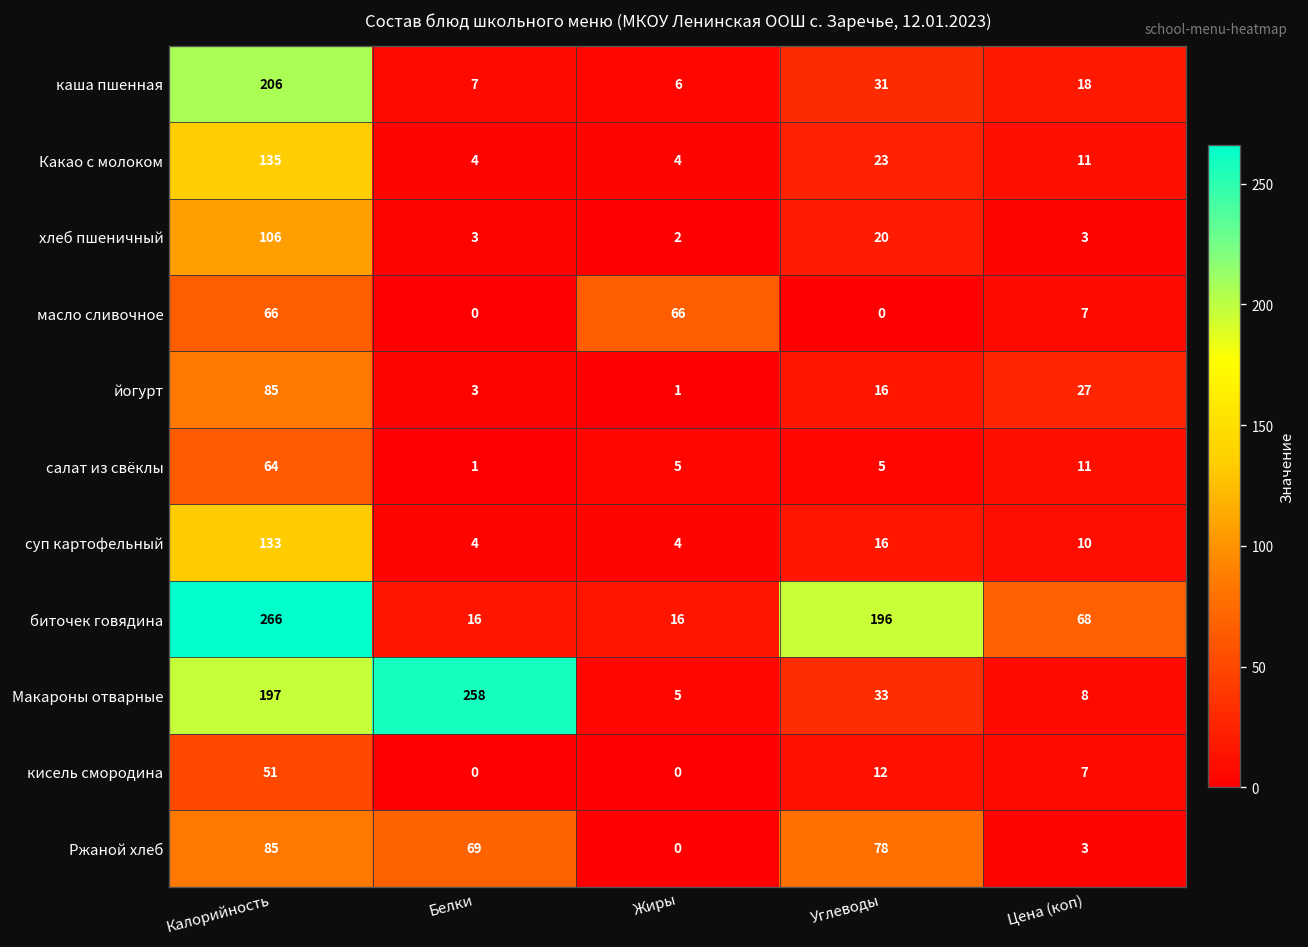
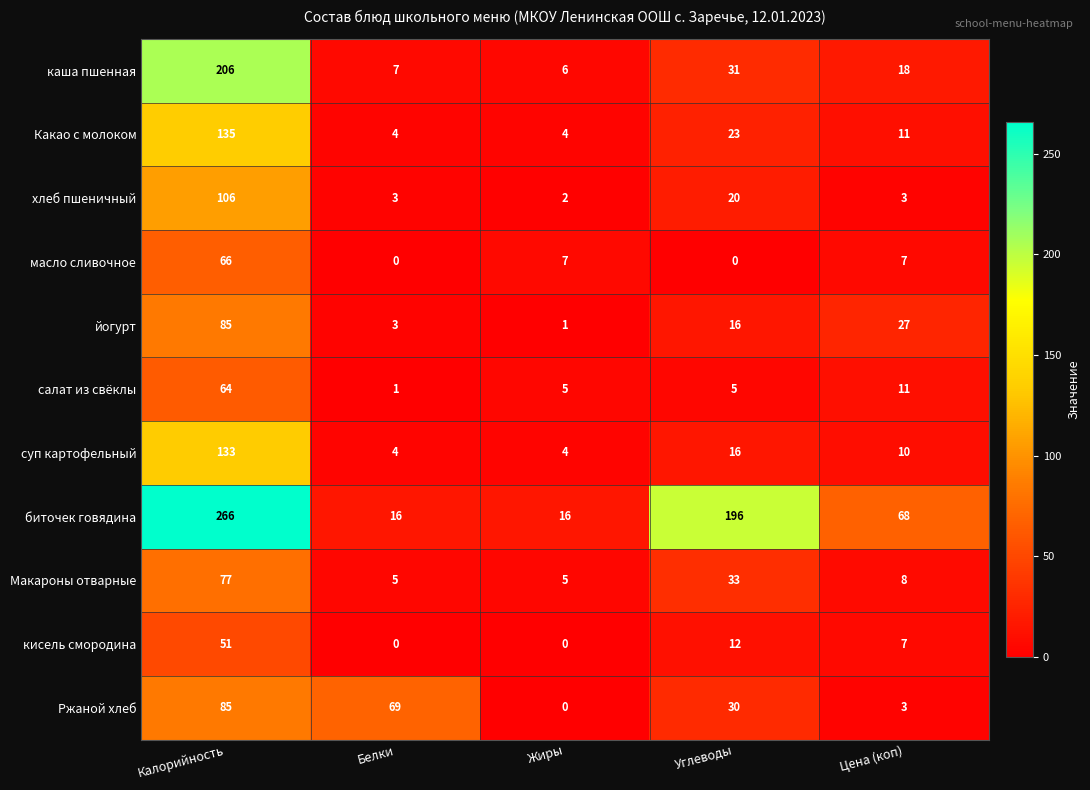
  {
    "каша пшенная": {
      "Калорийность": 206,
      "Белки": 7,
      "Жиры": 6,
      "Углеводы": 31,
      "Цена (коп)": 18
    },
    "Какао с молоком": {
      "Калорийность": 135,
      "Белки": 4,
      "Жиры": 4,
      "Углеводы": 23,
      "Цена (коп)": 11
    },
    "хлеб пшеничный": {
      "Калорийность": 106,
      "Белки": 3,
      "Жиры": 2,
      "Углеводы": 20,
      "Цена (коп)": 3
    },
    "масло сливочное": {
      "Калорийность": 66,
      "Белки": 0,
-     "Жиры": 66,
+     "Жиры": 7,
      "Углеводы": 0,
      "Цена (коп)": 7
    },
    "йогурт": {
      "Калорийность": 85,
      "Белки": 3,
      "Жиры": 1,
      "Углеводы": 16,
      "Цена (коп)": 27
    },
    "салат из свёклы": {
      "Калорийность": 64,
      "Белки": 1,
      "Жиры": 5,
      "Углеводы": 5,
      "Цена (коп)": 11
    },
    "суп картофельный": {
      "Калорийность": 133,
      "Белки": 4,
      "Жиры": 4,
      "Углеводы": 16,
      "Цена (коп)": 10
    },
    "биточек говядина": {
      "Калорийность": 266,
      "Белки": 16,
      "Жиры": 16,
      "Углеводы": 196,
      "Цена (коп)": 68
    },
    "Макароны отварные": {
-     "Калорийность": 197,
-     "Белки": 258,
+     "Калорийность": 77,
+     "Белки": 5,
      "Жиры": 5,
      "Углеводы": 33,
      "Цена (коп)": 8
    },
    "кисель смородина": {
      "Калорийность": 51,
      "Белки": 0,
      "Жиры": 0,
      "Углеводы": 12,
      "Цена (коп)": 7
    },
    "Ржаной хлеб": {
      "Калорийность": 85,
      "Белки": 69,
      "Жиры": 0,
-     "Углеводы": 78,
+     "Углеводы": 30,
      "Цена (коп)": 3
    }
  }
